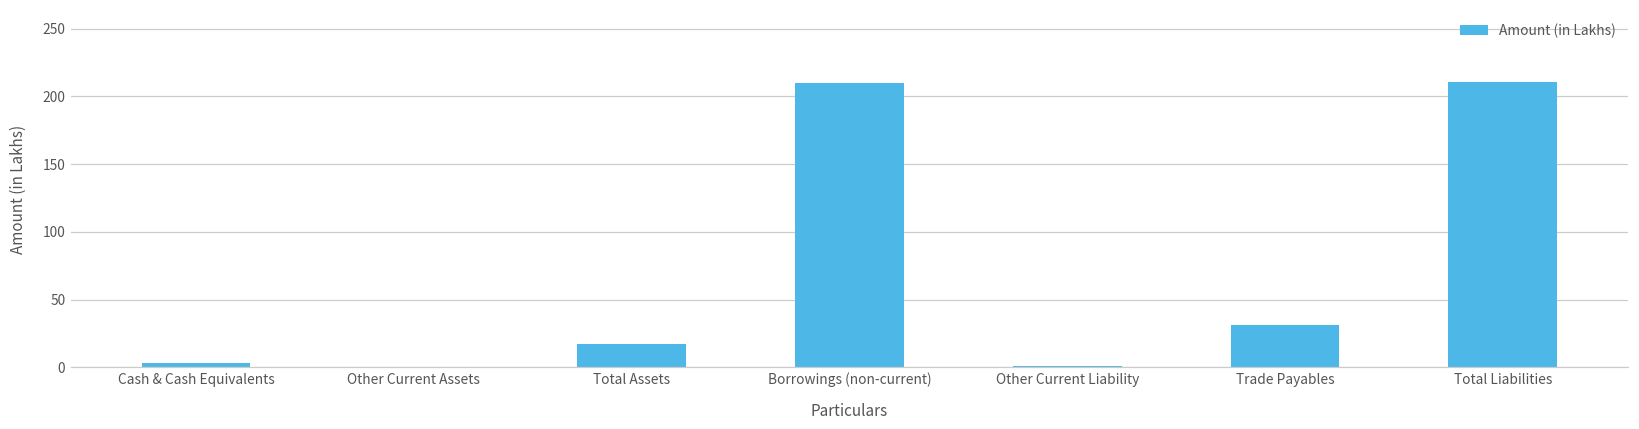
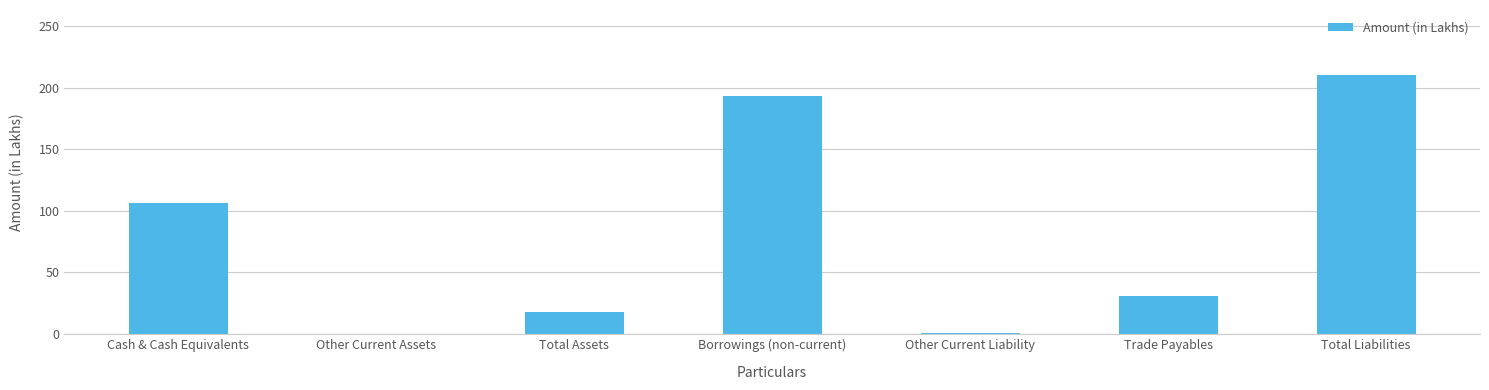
  {
-   "Cash & Cash Equivalents": 3,
+   "Cash & Cash Equivalents": 106,
    "Other Current Assets": 0,
    "Total Assets": 18,
-   "Borrowings (non-current)": 210,
+   "Borrowings (non-current)": 193,
    "Trade Payables": 31,
    "Total Liabilities": 210
  }
